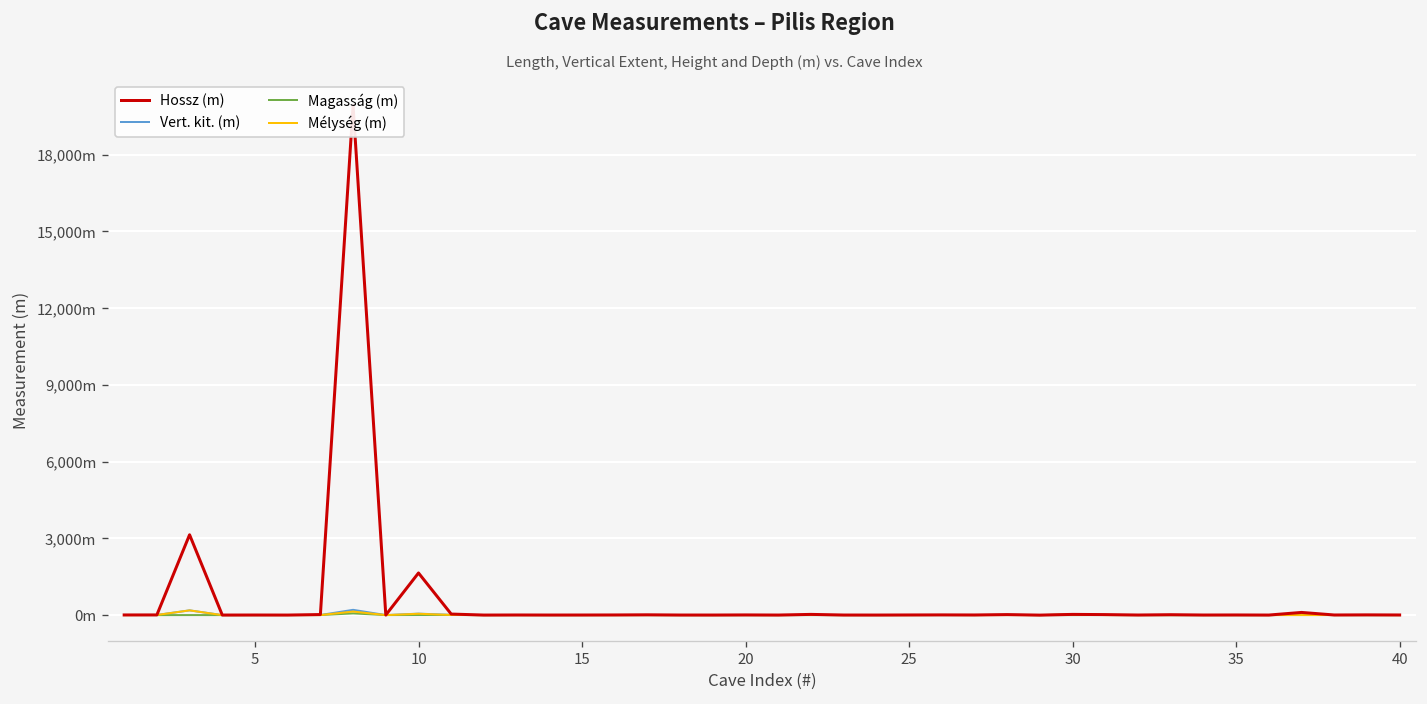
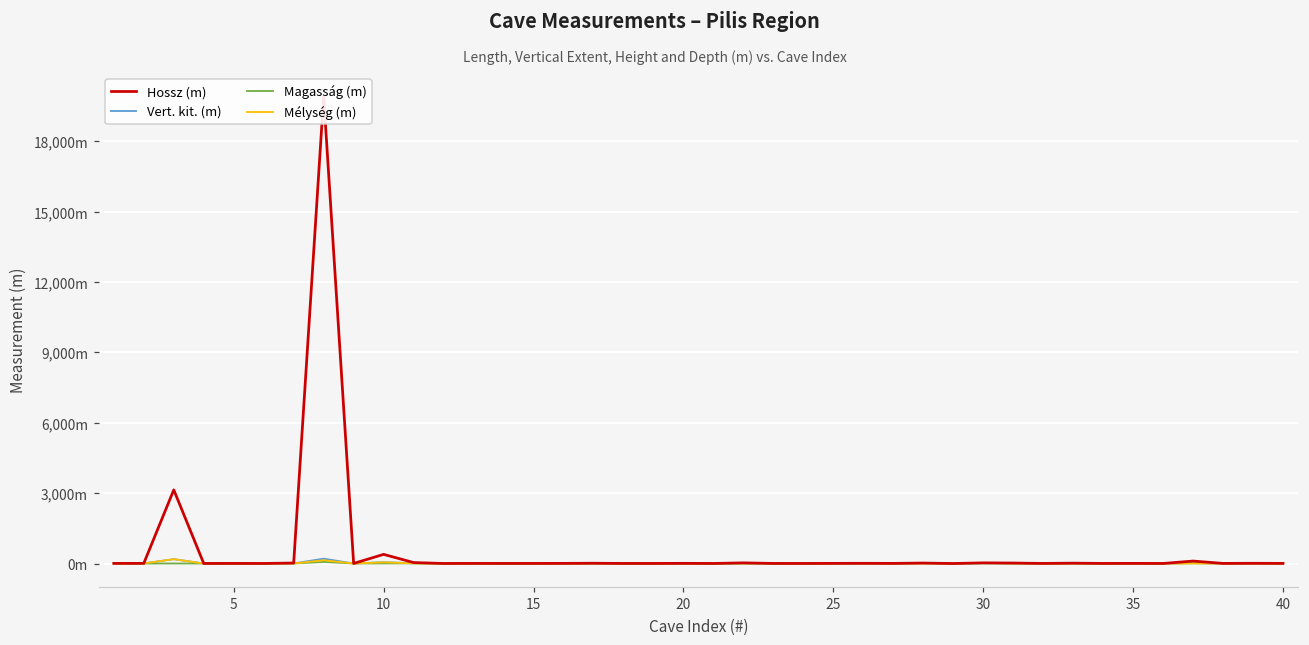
  {
    "Hossz (m)": {
-     "10": "1,600m"
+     "10": "400m"
    }
  }
